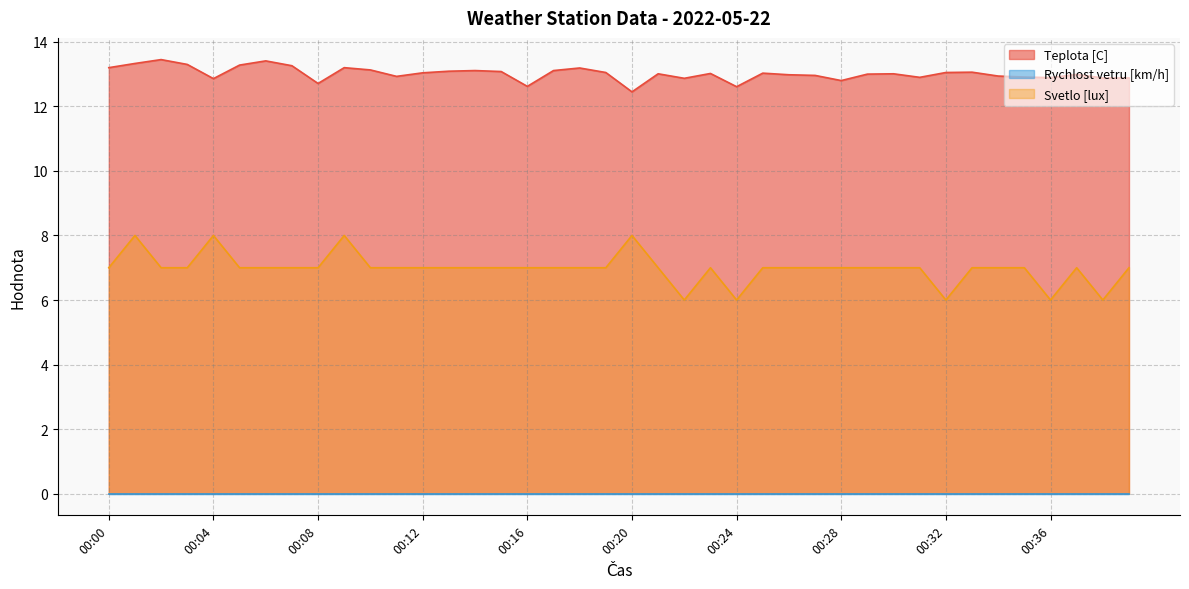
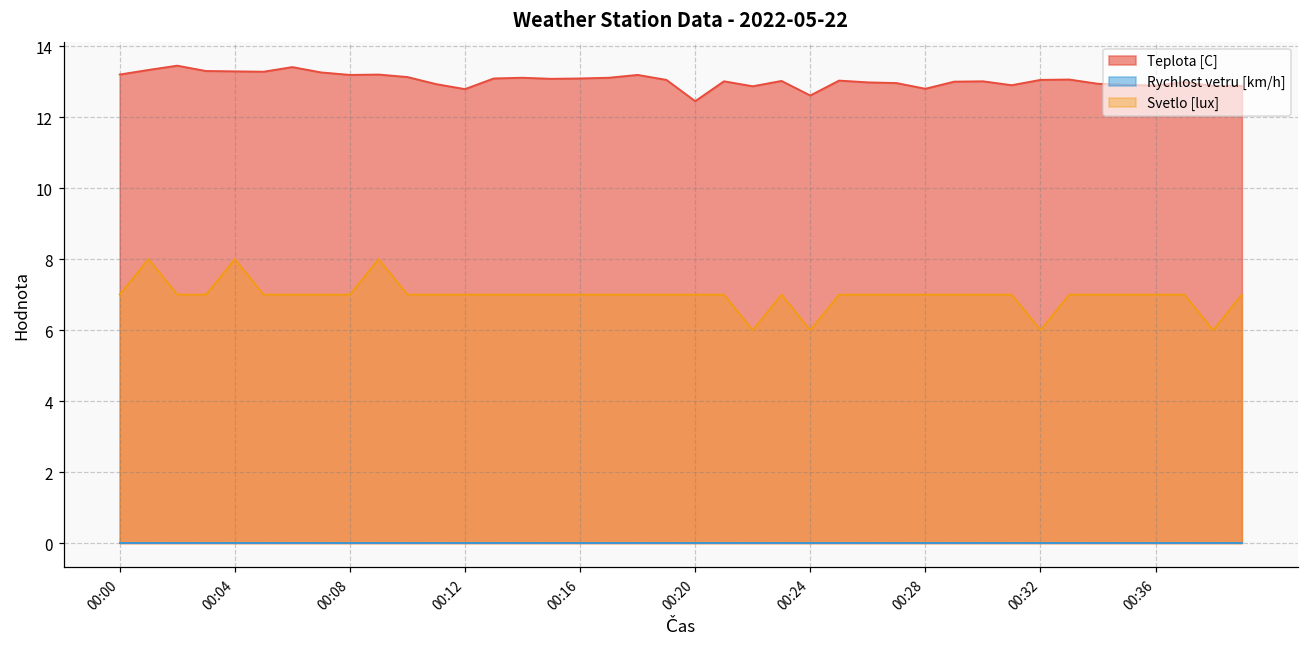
  {
    "Teplota [C]": {
      "00:00": 13.2,
-     "00:04": 12.9,
-     "00:08": 12.7,
-     "00:12": 13.0,
-     "00:16": 12.6,
+     "00:04": 13.3,
+     "00:08": 13.2,
+     "00:12": 12.8,
+     "00:16": 13.1,
      "00:20": 12.5,
      "00:24": 12.6,
      "00:28": 12.8,
      "00:32": 13.1
    },
    "Rychlost vetru [km/h]": {
      "00:00": 0.0,
      "00:04": 0.0,
      "00:08": 0.0,
      "00:12": 0.0,
      "00:16": 0.0,
      "00:20": 0.0,
      "00:24": 0.0,
      "00:28": 0.0,
      "00:32": 0.0,
      "00:36": 0.0
    },
    "Svetlo [lux]": {
      "00:00": 7,
      "00:04": 8,
      "00:08": 7,
      "00:12": 7,
      "00:16": 7,
-     "00:20": 8,
+     "00:20": 7,
      "00:24": 6,
      "00:28": 7,
      "00:32": 6,
-     "00:36": 6
+     "00:36": 7
    }
  }
